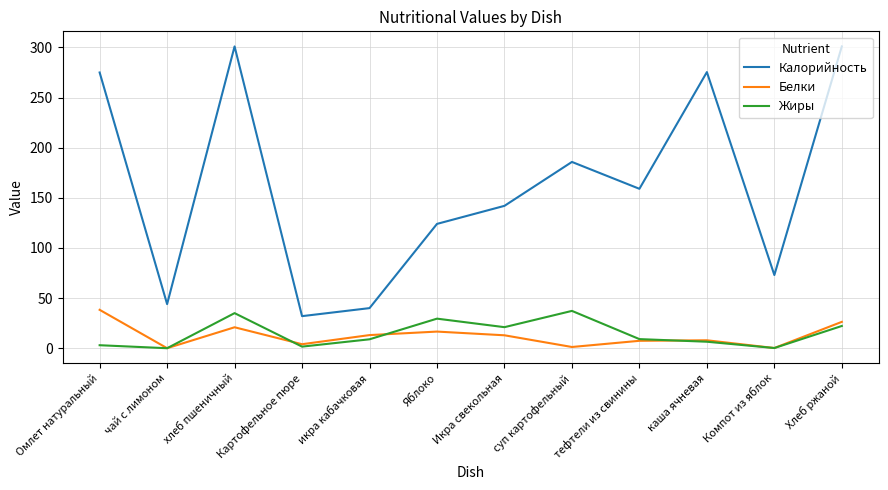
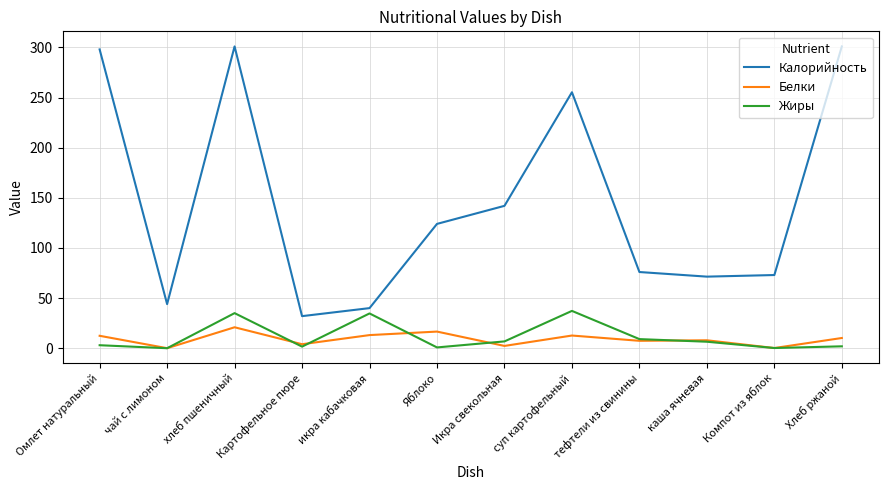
  {
    "Калорийность": {
-     "Омлет натуральный": 275,
+     "Омлет натуральный": 298,
      "чай с лимоном": 44,
      "хлеб пшеничный": 301,
      "Картофельное пюре": 32,
      "икра кабачковая": 40,
      "Яблоко": 124,
      "Икра свекольная": 142,
-     "суп картофельный": 186,
-     "тефтели из свинины": 159,
-     "каша ячневая": 275,
+     "суп картофельный": 255,
+     "тефтели из свинины": 76,
+     "каша ячневая": 71,
      "Компот из яблок": 73
    },
    "Белки": {
-     "Омлет натуральный": 38,
+     "Омлет натуральный": 12,
      "хлеб пшеничный": 21,
      "икра кабачковая": 13,
      "Яблоко": 17,
-     "Икра свекольная": 13,
-     "суп картофельный": 1,
-     "Хлеб ржаной": 26
+     "Икра свекольная": 2,
+     "суп картофельный": 13,
+     "Хлеб ржаной": 10
    },
    "Жиры": {
      "Омлет натуральный": 3,
      "хлеб пшеничный": 35,
-     "икра кабачковая": 9,
-     "Яблоко": 30,
-     "Икра свекольная": 21,
+     "икра кабачковая": 35,
+     "Яблоко": 1,
+     "Икра свекольная": 7,
      "суп картофельный": 37,
-     "Хлеб ржаной": 22
+     "Хлеб ржаной": 2
    }
  }
